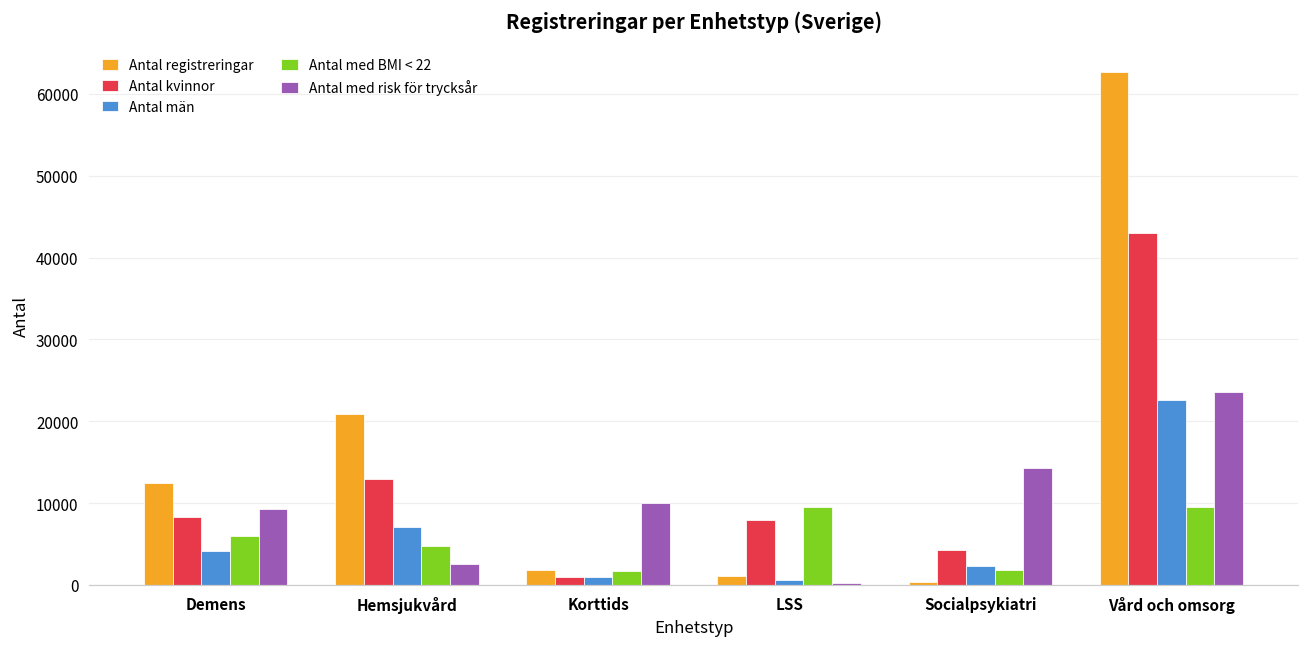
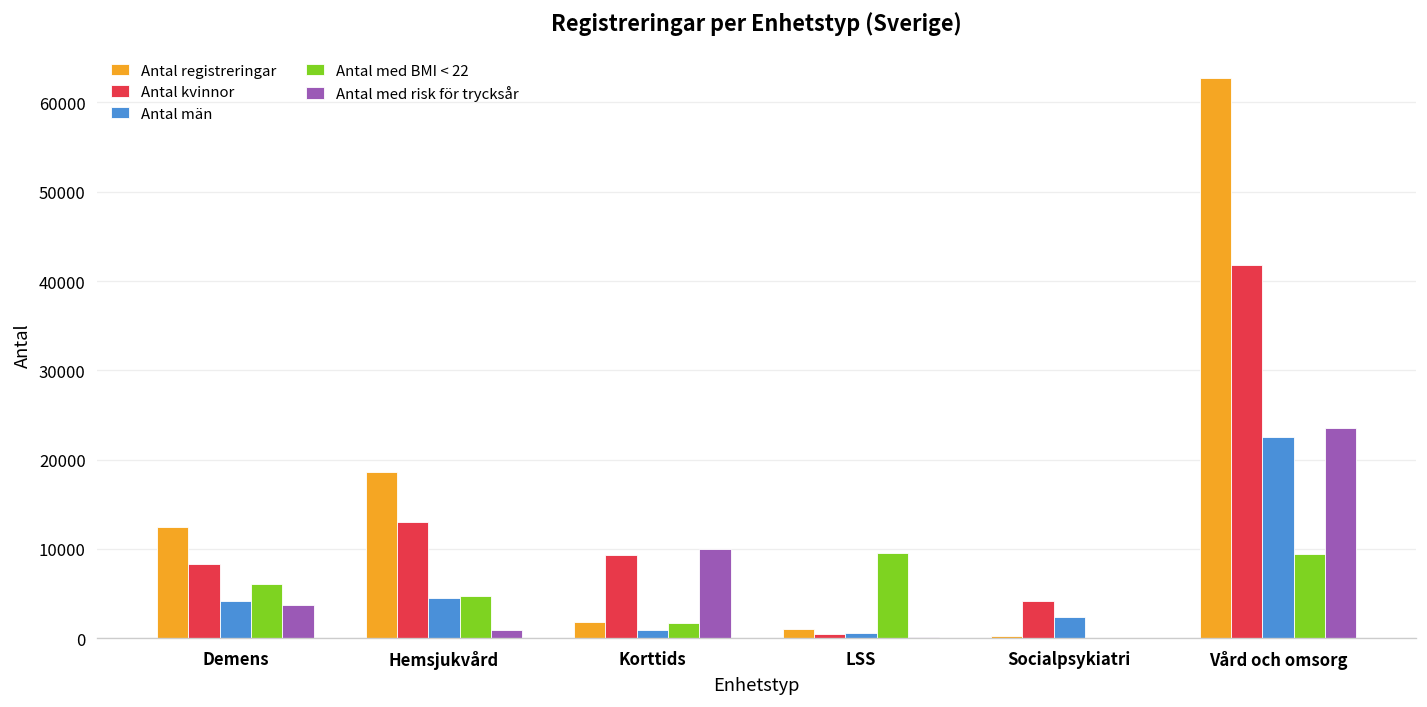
  {
    "Antal registreringar": {
      "Demens": 12000,
-     "Hemsjukvård": 21000,
+     "Hemsjukvård": 19000,
      "Korttids": 2000,
      "LSS": 1000,
      "Vård och omsorg": 63000
    },
    "Antal kvinnor": {
      "Demens": 8000,
      "Hemsjukvård": 13000,
-     "Korttids": 1000,
-     "LSS": 8000,
+     "Korttids": 9000,
+     "LSS": 0,
      "Socialpsykiatri": 4000,
-     "Vård och omsorg": 43000
+     "Vård och omsorg": 42000
    },
    "Antal män": {
      "Demens": 4000,
-     "Hemsjukvård": 7000,
+     "Hemsjukvård": 5000,
      "Korttids": 1000,
      "LSS": 1000,
      "Socialpsykiatri": 2000,
      "Vård och omsorg": 23000
    },
    "Antal med BMI < 22": {
      "Demens": 6000,
      "Hemsjukvård": 5000,
      "Korttids": 2000,
      "LSS": 10000,
-     "Socialpsykiatri": 2000,
+     "Socialpsykiatri": 0,
      "Vård och omsorg": 9000
    },
    "Antal med risk för trycksår": {
-     "Demens": 9000,
-     "Hemsjukvård": 3000,
+     "Demens": 4000,
+     "Hemsjukvård": 1000,
      "Korttids": 10000,
-     "Socialpsykiatri": 14000,
+     "Socialpsykiatri": 0,
      "Vård och omsorg": 24000
    }
  }
